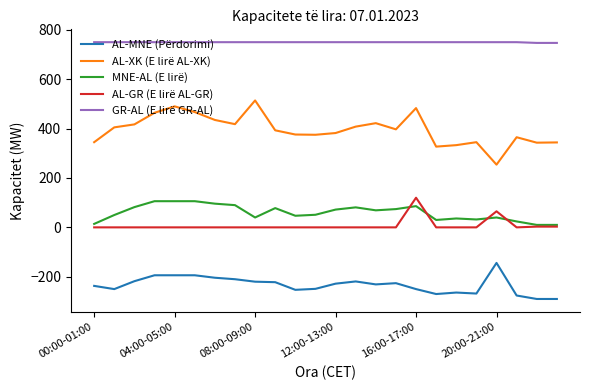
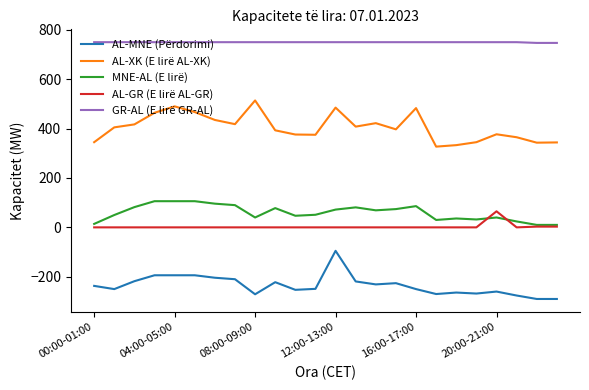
  {
    "AL-MNE (Përdorimi)": {
      "00:00-01:00": -240,
      "04:00-05:00": -190,
-     "08:00-09:00": -220,
-     "12:00-13:00": -230,
+     "08:00-09:00": -270,
+     "12:00-13:00": -100,
      "16:00-17:00": -250,
-     "20:00-21:00": -140
+     "20:00-21:00": -260
    },
    "AL-XK (E lirë AL-XK)": {
      "00:00-01:00": 350,
      "04:00-05:00": 490,
      "08:00-09:00": 510,
-     "12:00-13:00": 380,
+     "12:00-13:00": 490,
      "16:00-17:00": 480,
-     "20:00-21:00": 250
+     "20:00-21:00": 380
    },
    "MNE-AL (E lirë)": {
      "00:00-01:00": 10,
      "04:00-05:00": 110,
      "08:00-09:00": 40,
      "12:00-13:00": 70,
      "16:00-17:00": 90,
      "20:00-21:00": 40
    },
    "AL-GR (E lirë AL-GR)": {
      "00:00-01:00": 0,
      "04:00-05:00": 0,
      "08:00-09:00": 0,
      "12:00-13:00": 0,
-     "16:00-17:00": 120,
+     "16:00-17:00": 0,
      "20:00-21:00": 70
    },
    "GR-AL (E lirë GR-AL)": {
      "00:00-01:00": 750,
      "04:00-05:00": 750,
      "08:00-09:00": 750,
      "12:00-13:00": 750,
      "16:00-17:00": 750,
      "20:00-21:00": 750
    }
  }
